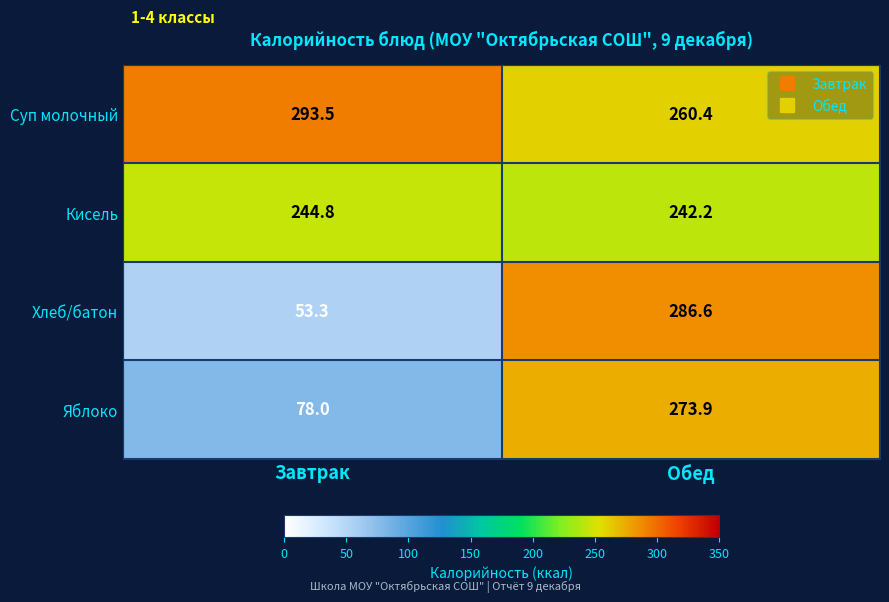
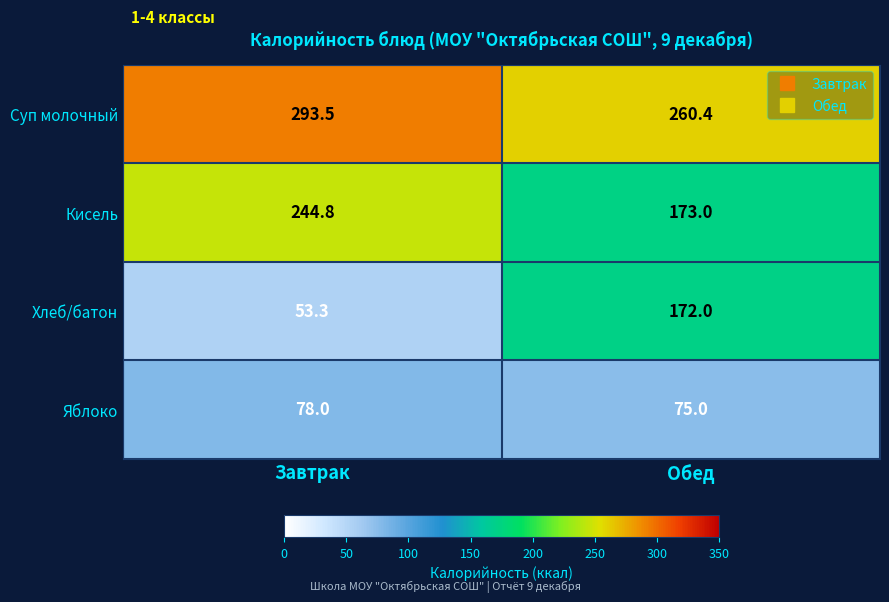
  {
    "Суп молочный": {
      "Завтрак": 293.5,
      "Обед": 260.4
    },
    "Кисель": {
      "Завтрак": 244.8,
-     "Обед": 242.2
+     "Обед": 173.0
    },
    "Хлеб/батон": {
      "Завтрак": 53.3,
-     "Обед": 286.6
+     "Обед": 172.0
    },
    "Яблоко": {
      "Завтрак": 78.0,
-     "Обед": 273.9
+     "Обед": 75.0
    }
  }
